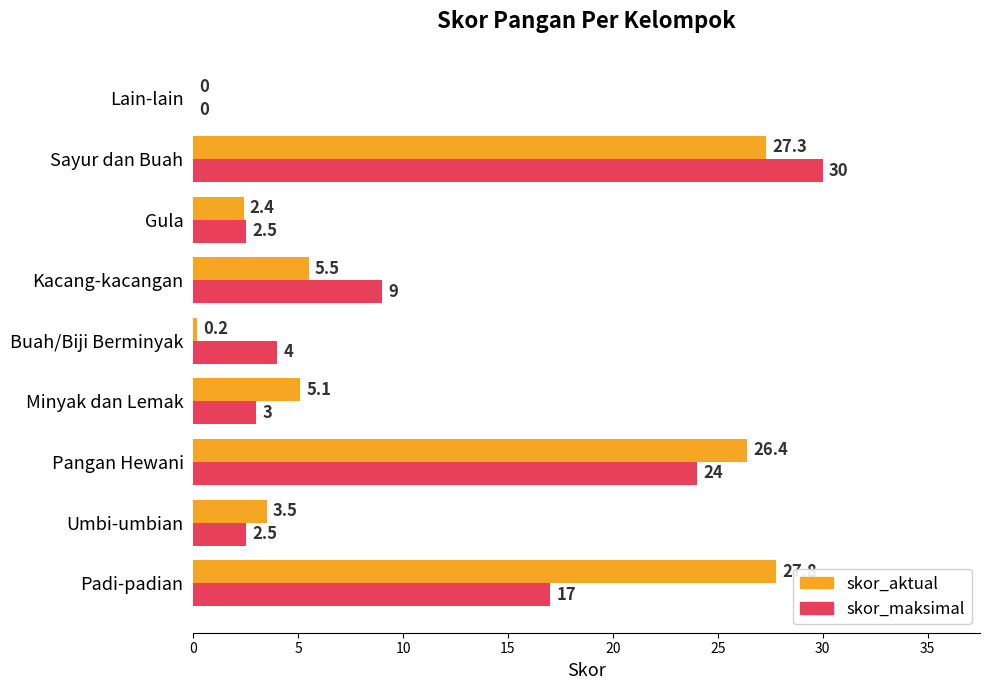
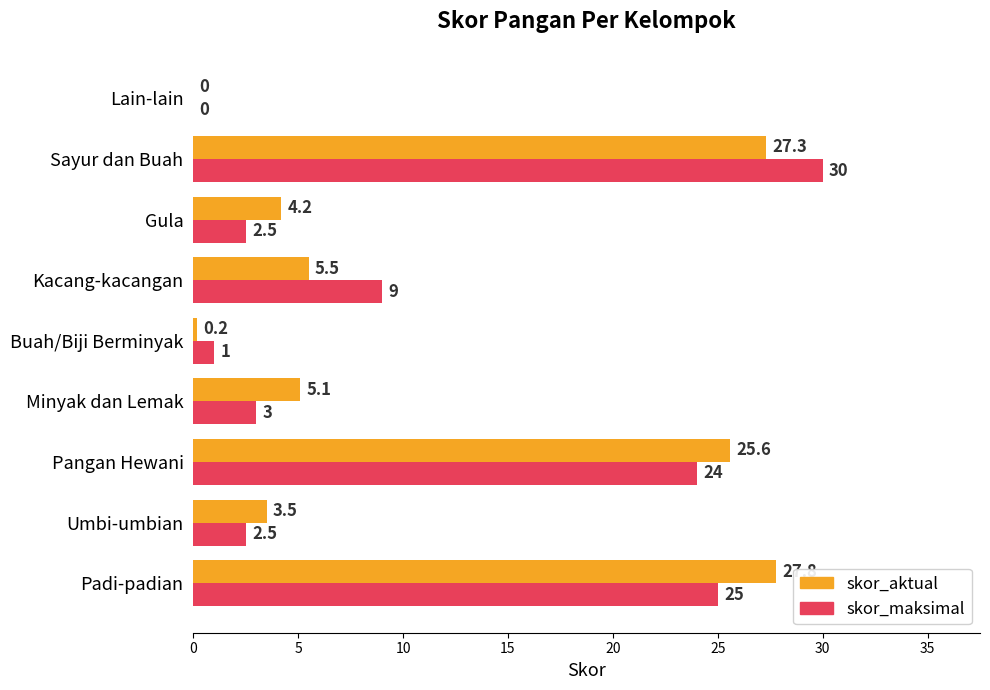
  {
    "skor_aktual": {
      "Lain-lain": 0,
      "Sayur dan Buah": 27.3,
-     "Gula": 2.4,
+     "Gula": 4.2,
      "Kacang-kacangan": 5.5,
      "Buah/Biji Berminyak": 0.2,
      "Minyak dan Lemak": 5.1,
-     "Pangan Hewani": 26.4,
+     "Pangan Hewani": 25.6,
      "Umbi-umbian": 3.5
    },
    "skor_maksimal": {
      "Lain-lain": 0,
      "Sayur dan Buah": 30,
      "Gula": 2.5,
      "Kacang-kacangan": 9,
-     "Buah/Biji Berminyak": 4,
+     "Buah/Biji Berminyak": 1,
      "Minyak dan Lemak": 3,
      "Pangan Hewani": 24,
      "Umbi-umbian": 2.5,
-     "Padi-padian": 17
+     "Padi-padian": 25
    }
  }
